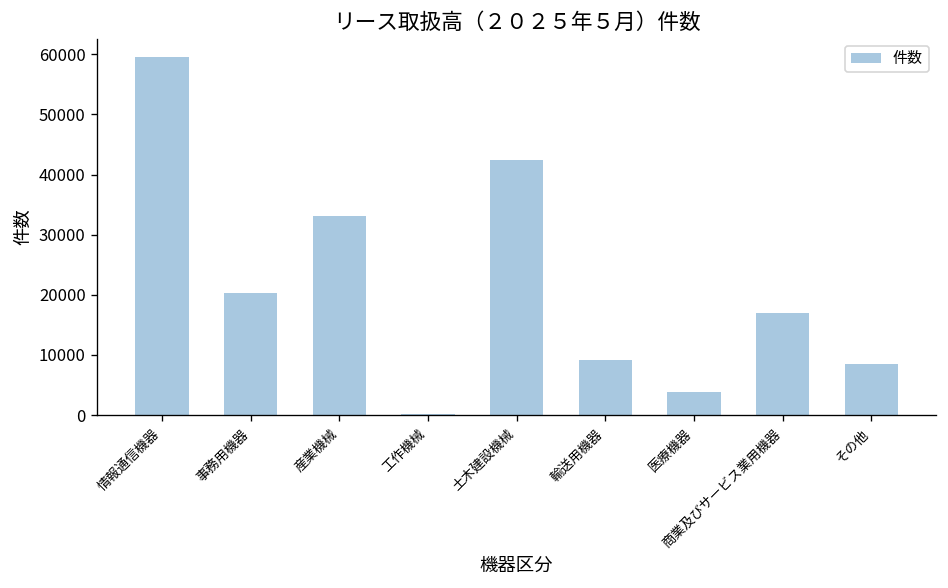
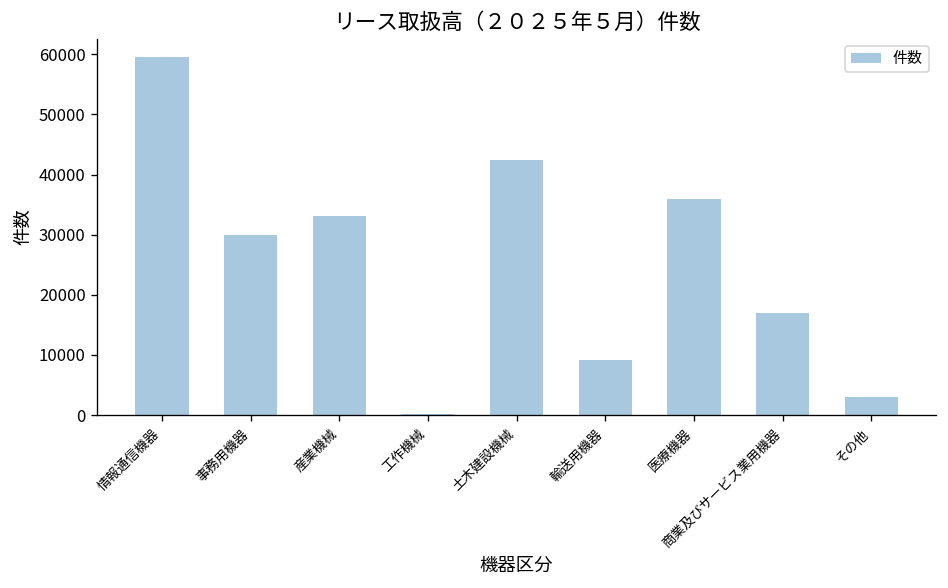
  {
    "情報通信機器": 60000,
-   "事務用機器": 20000,
+   "事務用機器": 30000,
    "産業機械": 33000,
    "土木建設機械": 42000,
    "輸送用機器": 9000,
-   "医療機器": 4000,
+   "医療機器": 36000,
    "商業及びサービス業用機器": 17000,
-   "その他": 9000
+   "その他": 3000
  }
